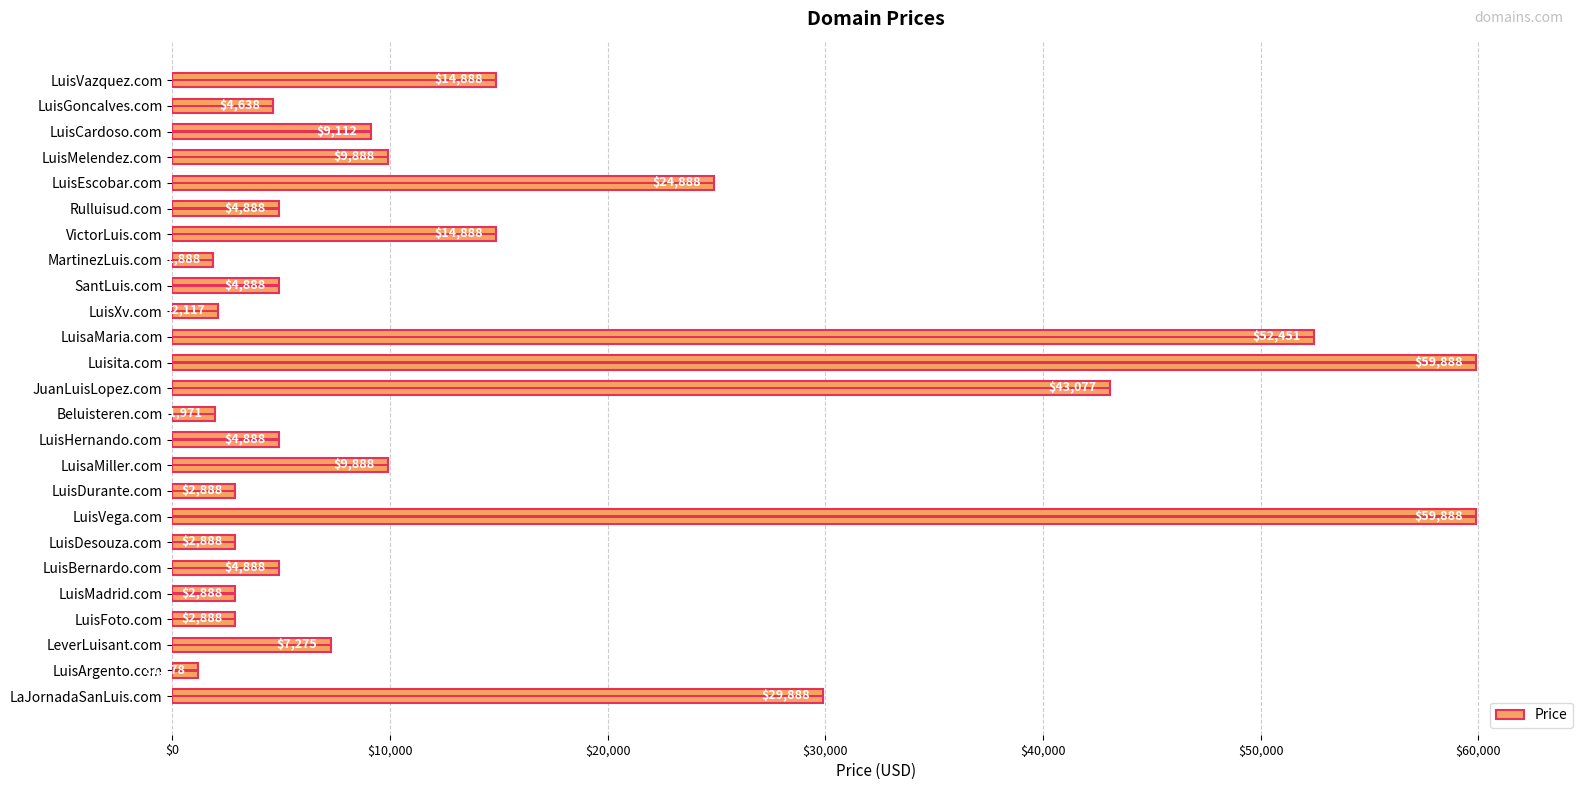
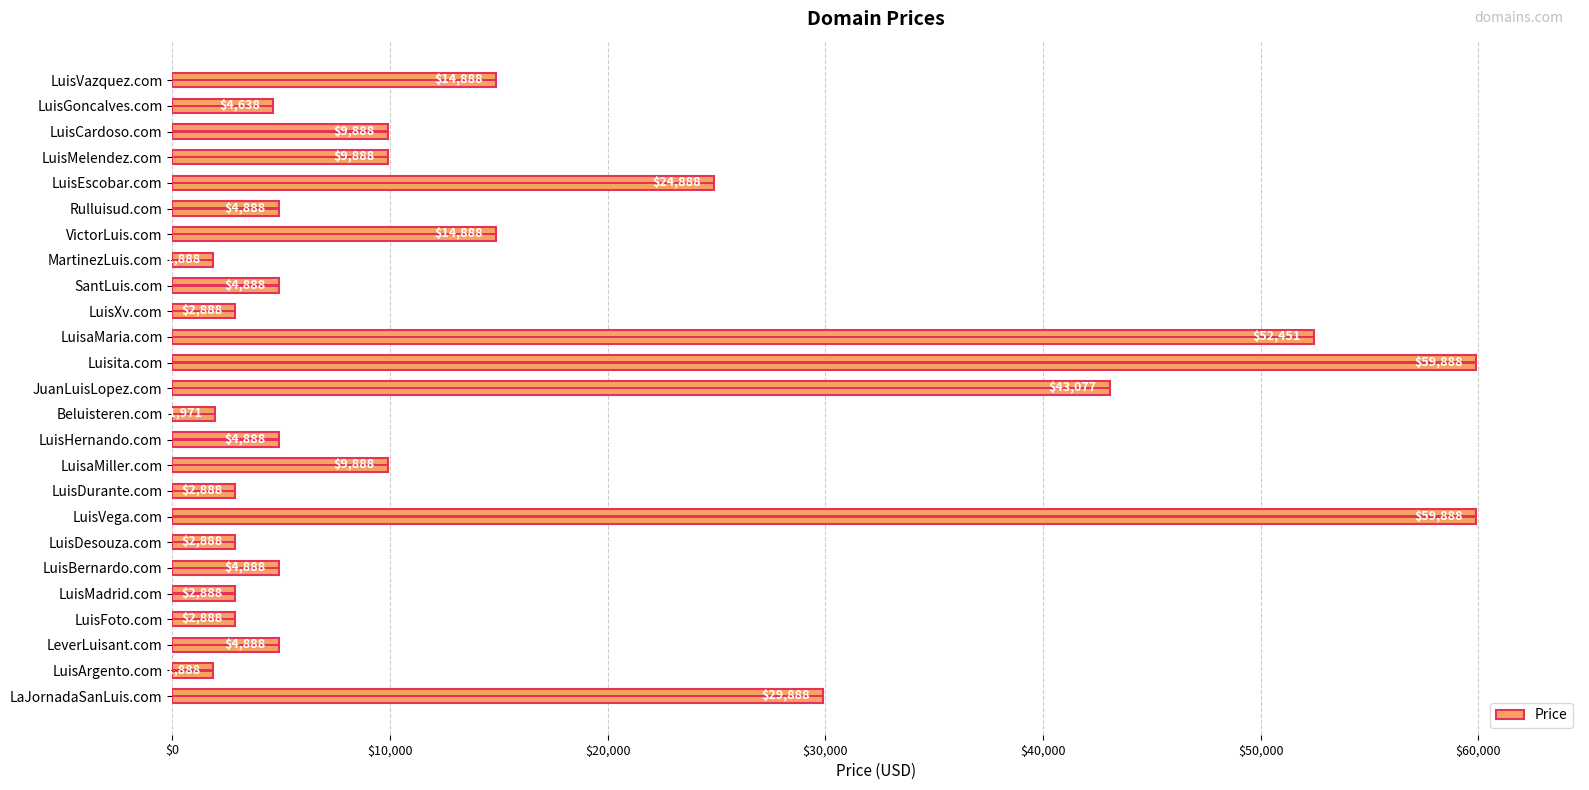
  {
    "Price": {
-     "LuisCardoso.com": "$9,112",
-     "LuisXv.com": "$2,117",
-     "LeverLuisant.com": "$7,275",
-     "LuisArgento.com": "$1,200"
+     "LuisCardoso.com": "$9,888",
+     "LuisXv.com": "$2,888",
+     "LeverLuisant.com": "$4,888",
+     "LuisArgento.com": "$1,900"
    }
  }
